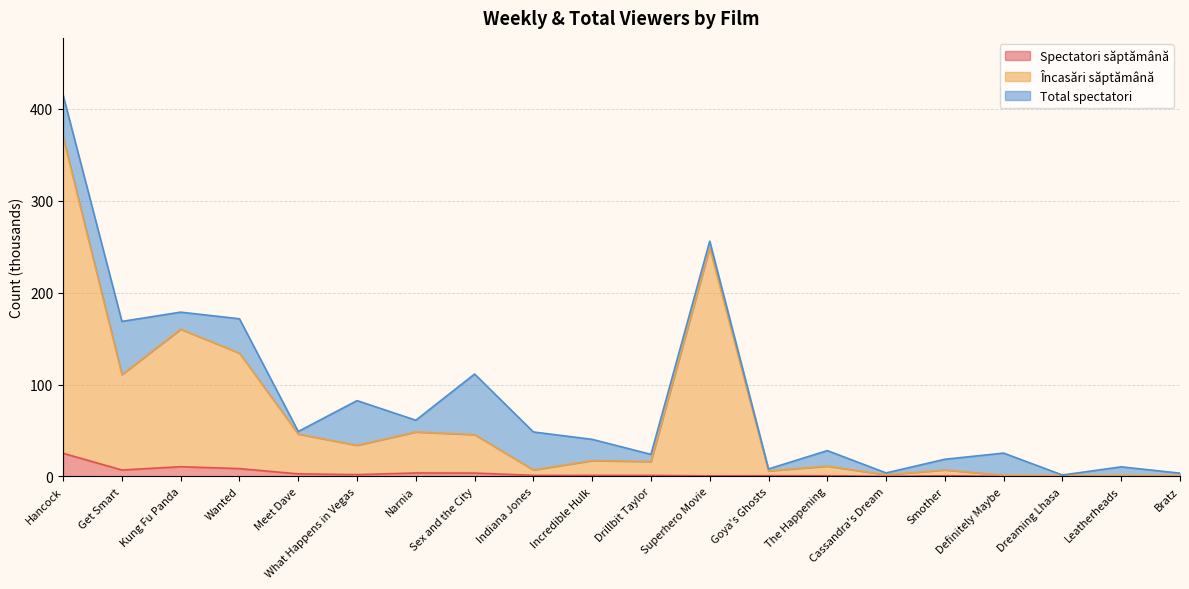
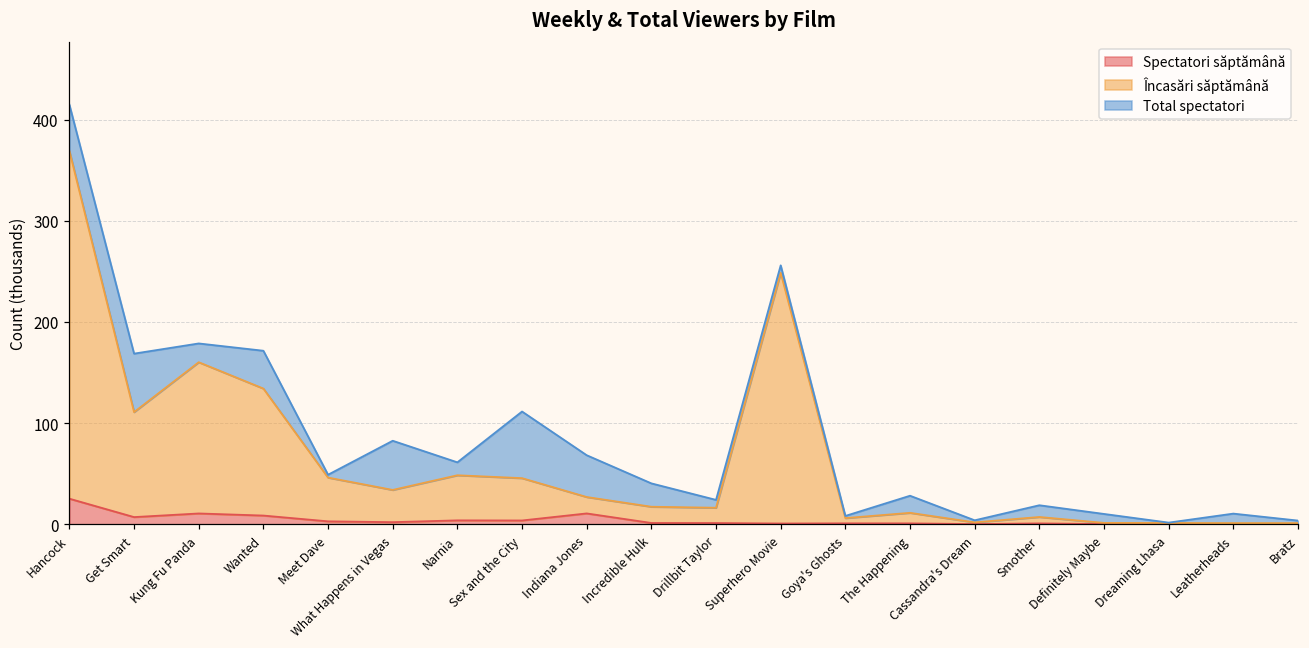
  {
    "Spectatori săptămână": {
      "Hancock": 30,
      "Get Smart": 10,
      "Kung Fu Panda": 10,
      "Wanted": 10,
      "Meet Dave": 0,
      "What Happens in Vegas": 0,
      "Narnia": 0,
      "Sex and the City": 0,
-     "Indiana Jones": 0,
+     "Indiana Jones": 10,
      "Incredible Hulk": 0,
      "Drillbit Taylor": 0,
      "Superhero Movie": 0,
      "Goya's Ghosts": 0,
      "The Happening": 0,
      "Smother": 0
    },
    "Încasări săptămână": {
      "Hancock": 340,
      "Get Smart": 100,
      "Kung Fu Panda": 150,
      "Wanted": 130,
      "Meet Dave": 40,
      "What Happens in Vegas": 30,
      "Narnia": 40,
      "Sex and the City": 40,
-     "Indiana Jones": 10,
+     "Indiana Jones": 20,
      "Incredible Hulk": 20,
      "Drillbit Taylor": 20,
      "Superhero Movie": 250,
      "The Happening": 10,
      "Smother": 10
    },
    "Total spectatori": {
      "Hancock": 50,
      "Get Smart": 60,
      "Kung Fu Panda": 20,
      "Wanted": 40,
      "Meet Dave": 0,
      "What Happens in Vegas": 50,
      "Narnia": 10,
      "Sex and the City": 70,
      "Indiana Jones": 40,
      "Incredible Hulk": 20,
      "Drillbit Taylor": 10,
      "Superhero Movie": 10,
      "The Happening": 20,
      "Smother": 10,
-     "Definitely Maybe": 20,
+     "Definitely Maybe": 10,
      "Leatherheads": 10
    }
  }
